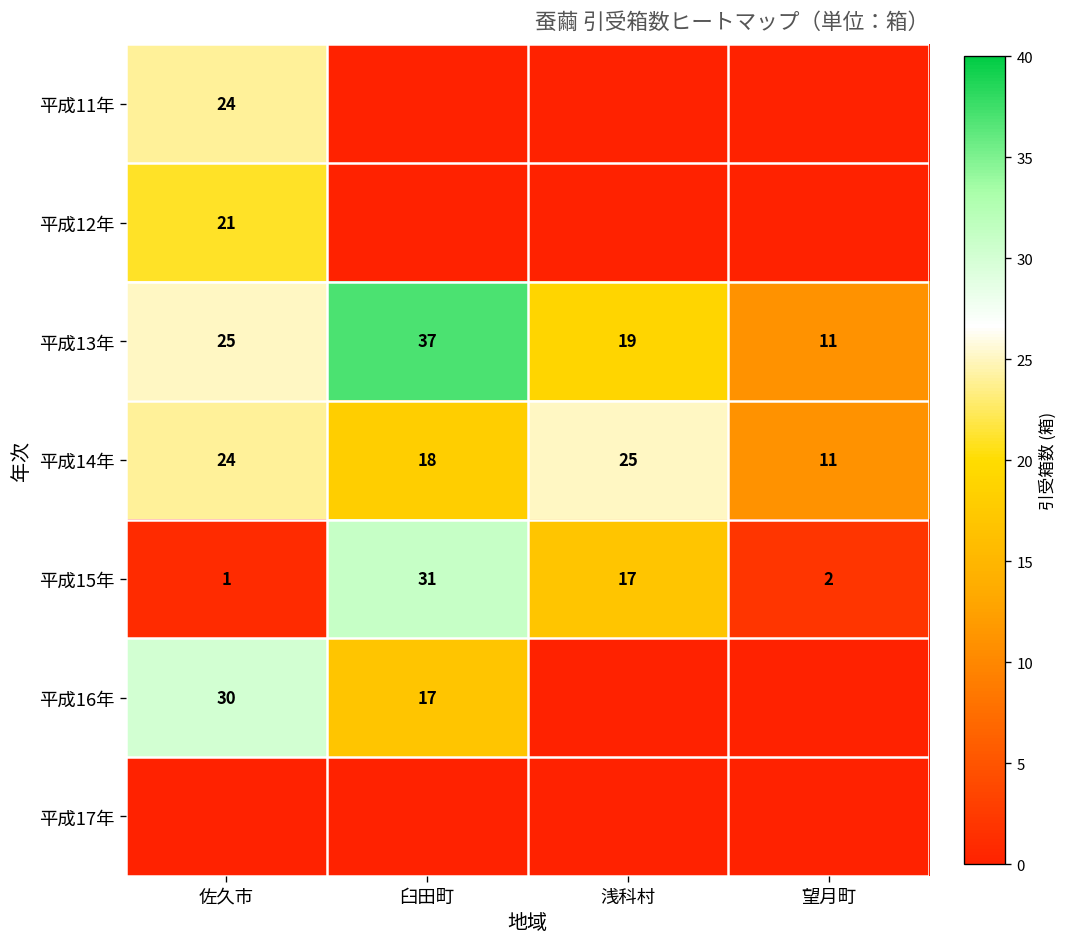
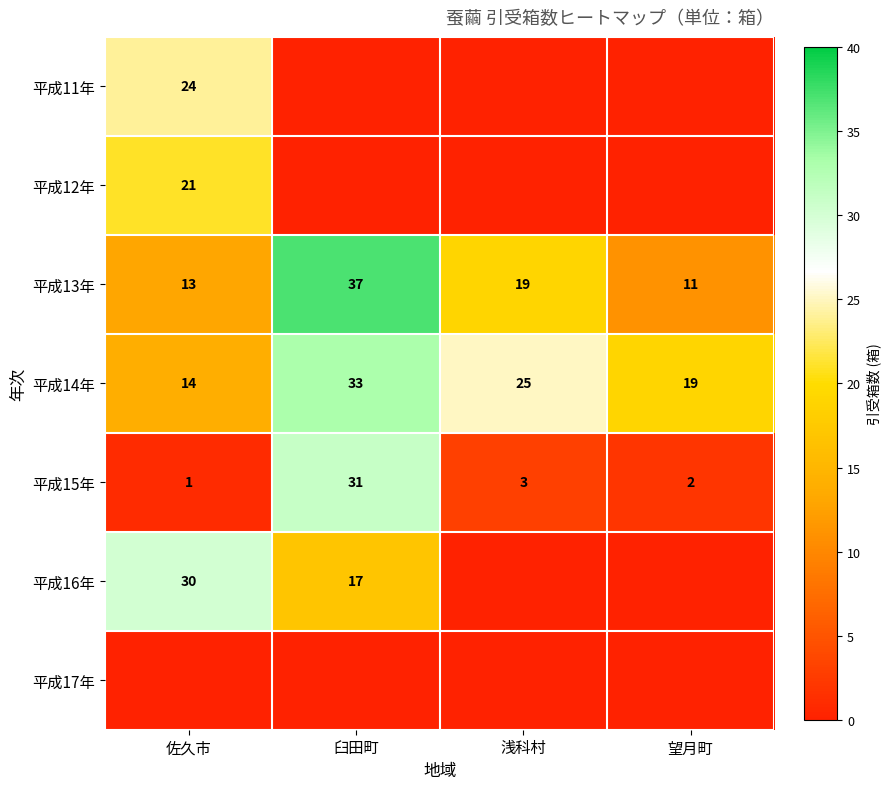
  {
    "平成11年": {
      "佐久市": 24
    },
    "平成12年": {
      "佐久市": 21
    },
    "平成13年": {
-     "佐久市": 25,
+     "佐久市": 13,
      "臼田町": 37,
      "浅科村": 19,
      "望月町": 11
    },
    "平成14年": {
-     "佐久市": 24,
-     "臼田町": 18,
+     "佐久市": 14,
+     "臼田町": 33,
      "浅科村": 25,
-     "望月町": 11
+     "望月町": 19
    },
    "平成15年": {
      "佐久市": 1,
      "臼田町": 31,
-     "浅科村": 17,
+     "浅科村": 3,
      "望月町": 2
    },
    "平成16年": {
      "佐久市": 30,
      "臼田町": 17
    }
  }
